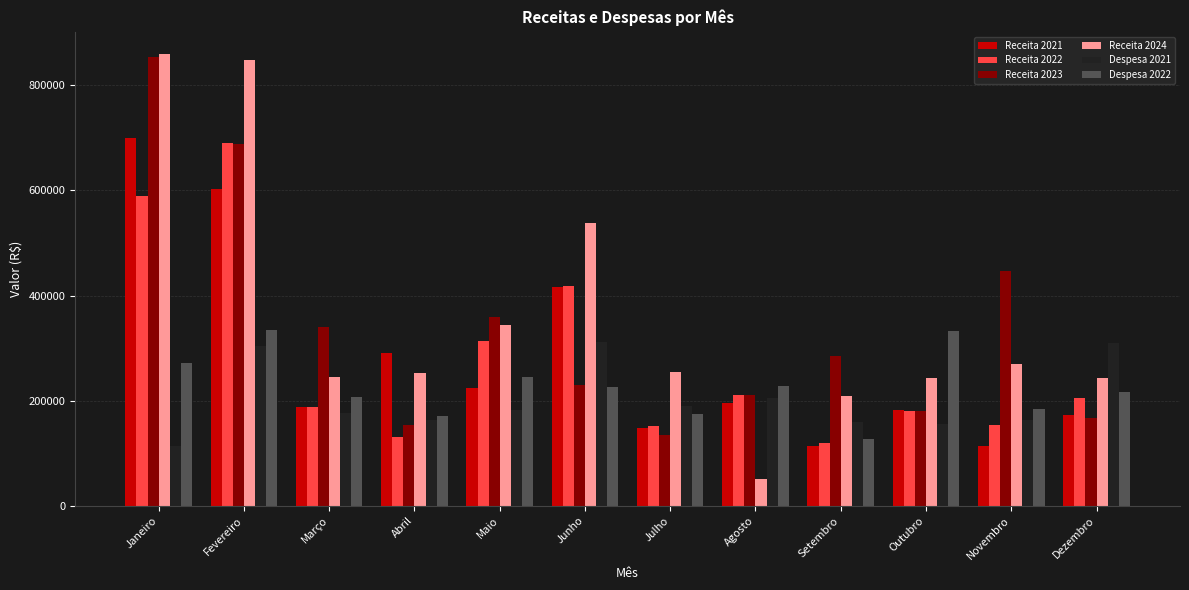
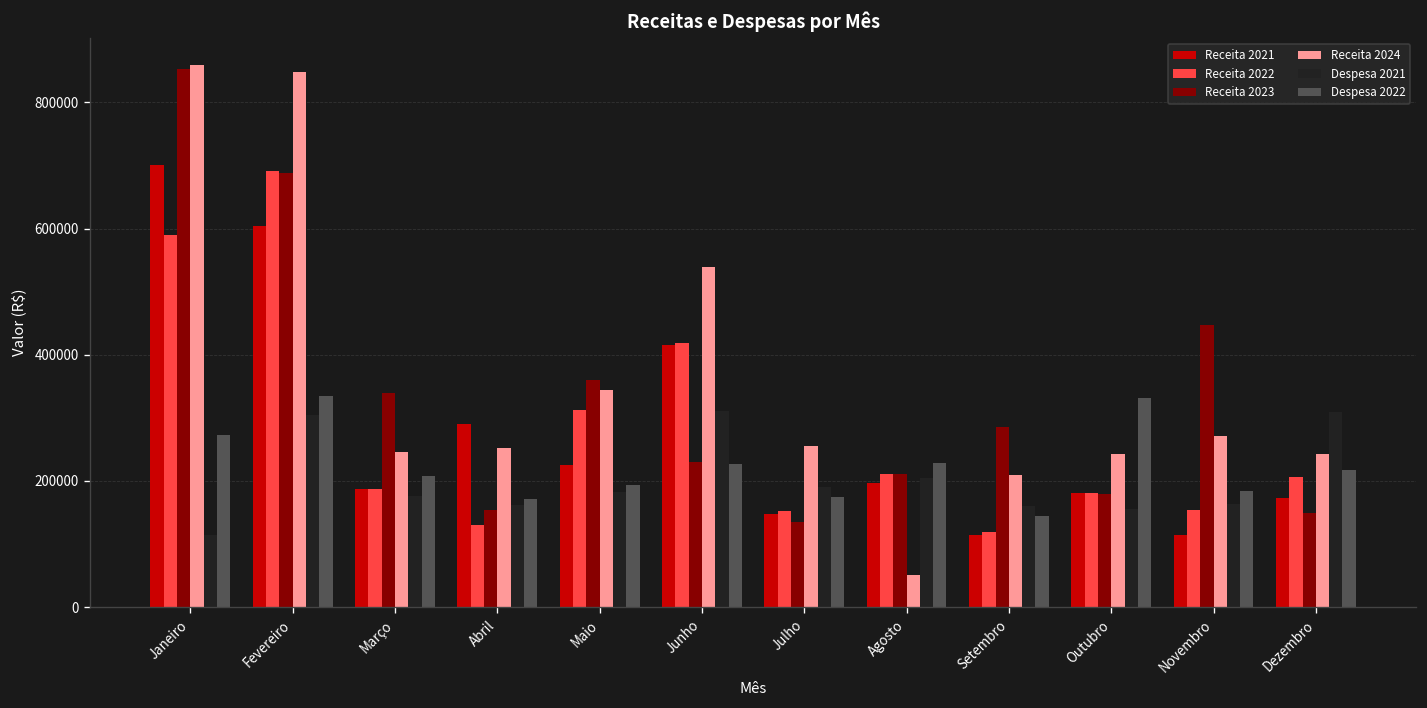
  {
    "Receita 2021": {
      "Janeiro": 700000,
      "Fevereiro": 600000,
      "Março": 190000,
      "Abril": 290000,
      "Maio": 220000,
      "Junho": 420000,
      "Julho": 150000,
      "Agosto": 200000,
      "Setembro": 110000,
      "Outubro": 180000,
      "Novembro": 110000,
      "Dezembro": 170000
    },
    "Receita 2022": {
      "Janeiro": 590000,
      "Fevereiro": 690000,
      "Março": 190000,
      "Abril": 130000,
      "Maio": 310000,
      "Junho": 420000,
      "Julho": 150000,
      "Agosto": 210000,
      "Setembro": 120000,
      "Outubro": 180000,
      "Novembro": 150000,
      "Dezembro": 210000
    },
    "Receita 2023": {
      "Janeiro": 850000,
      "Fevereiro": 690000,
      "Março": 340000,
      "Abril": 150000,
      "Maio": 360000,
      "Junho": 230000,
      "Julho": 130000,
      "Agosto": 210000,
      "Setembro": 280000,
      "Outubro": 180000,
      "Novembro": 450000,
-     "Dezembro": 170000
+     "Dezembro": 150000
    },
    "Receita 2024": {
      "Janeiro": 860000,
      "Fevereiro": 850000,
      "Março": 250000,
      "Abril": 250000,
      "Maio": 340000,
      "Junho": 540000,
      "Julho": 260000,
      "Agosto": 50000,
      "Setembro": 210000,
      "Outubro": 240000,
      "Novembro": 270000,
      "Dezembro": 240000
    },
    "Despesa 2021": {
      "Janeiro": 110000,
      "Fevereiro": 300000,
      "Março": 180000,
      "Abril": 160000,
      "Maio": 180000,
      "Junho": 310000,
      "Julho": 190000,
      "Agosto": 210000,
      "Setembro": 160000,
      "Outubro": 150000,
      "Novembro": 160000,
      "Dezembro": 310000
    },
    "Despesa 2022": {
      "Janeiro": 270000,
      "Fevereiro": 330000,
      "Março": 210000,
      "Abril": 170000,
-     "Maio": 240000,
+     "Maio": 190000,
      "Junho": 230000,
      "Julho": 170000,
      "Agosto": 230000,
-     "Setembro": 130000,
+     "Setembro": 140000,
      "Outubro": 330000,
      "Novembro": 180000,
      "Dezembro": 220000
    }
  }
